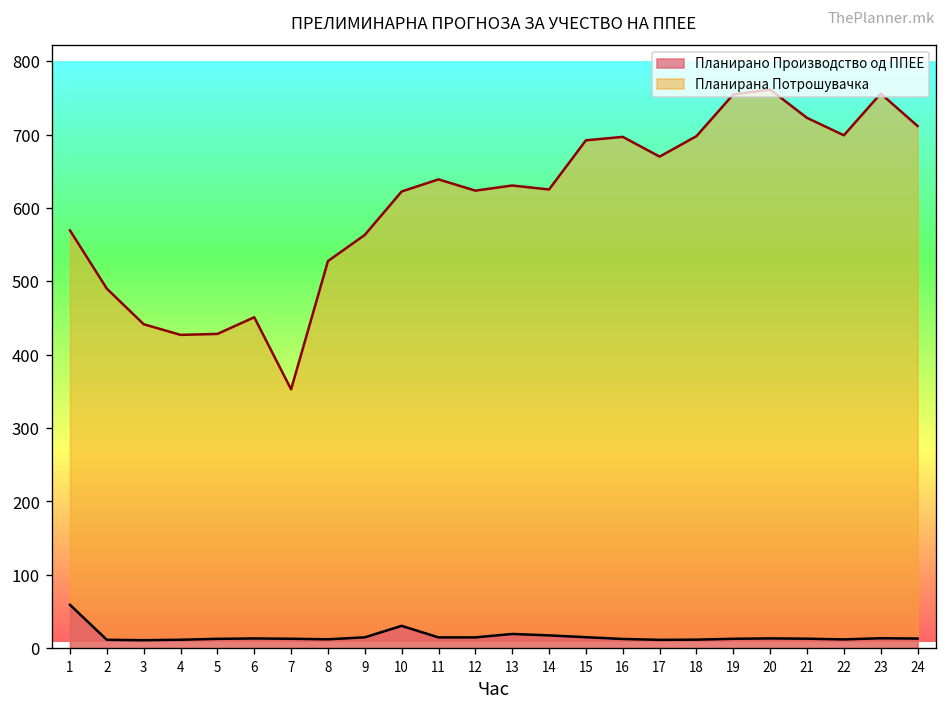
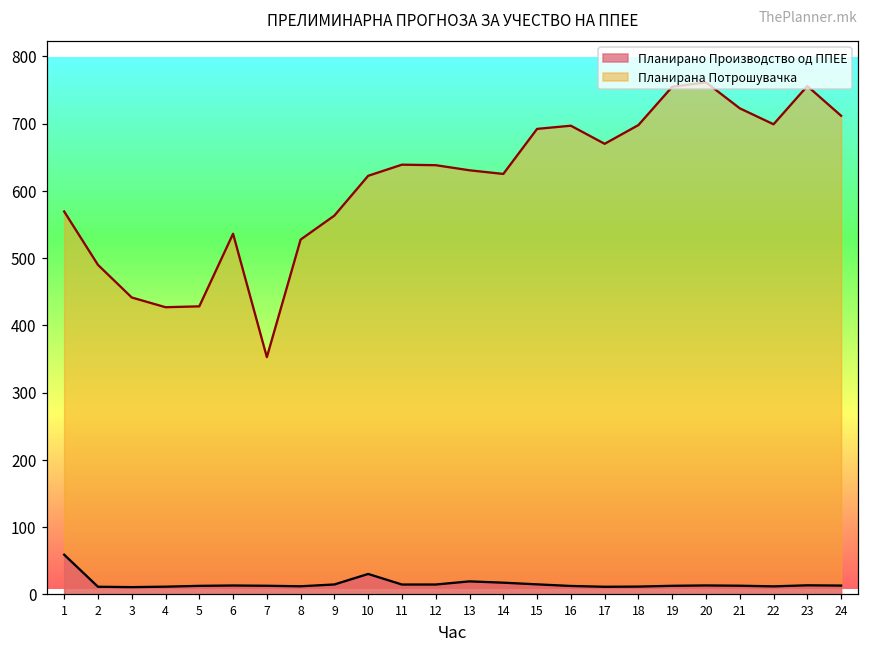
  {
    "Планирано Производство од ППЕЕ": {
      "1": 60,
      "2": 10,
      "3": 10,
      "4": 10,
      "5": 10,
      "6": 10,
      "7": 10,
      "8": 10,
      "9": 10,
      "10": 30,
      "11": 10,
      "12": 10,
      "13": 20,
      "14": 20,
      "15": 20,
      "16": 10,
      "17": 10,
      "18": 10,
      "19": 10,
      "20": 10,
      "21": 10,
      "22": 10,
      "23": 10,
      "24": 10
    },
    "Планирана Потрошувачка": {
      "1": 570,
      "2": 490,
      "3": 440,
      "4": 430,
      "5": 430,
-     "6": 450,
+     "6": 540,
      "7": 350,
      "8": 530,
      "9": 560,
      "10": 620,
      "11": 640,
-     "12": 620,
+     "12": 640,
      "13": 630,
      "14": 630,
      "15": 690,
      "16": 700,
      "17": 670,
      "18": 700,
      "19": 750,
      "21": 720,
      "22": 700,
      "23": 760,
      "24": 710
    }
  }
